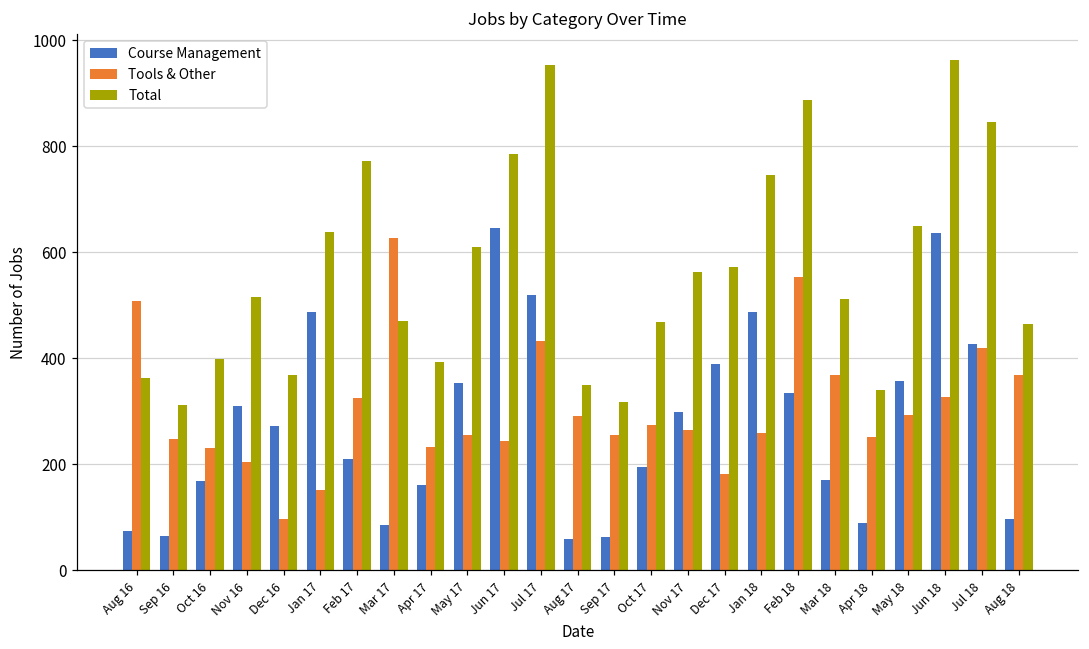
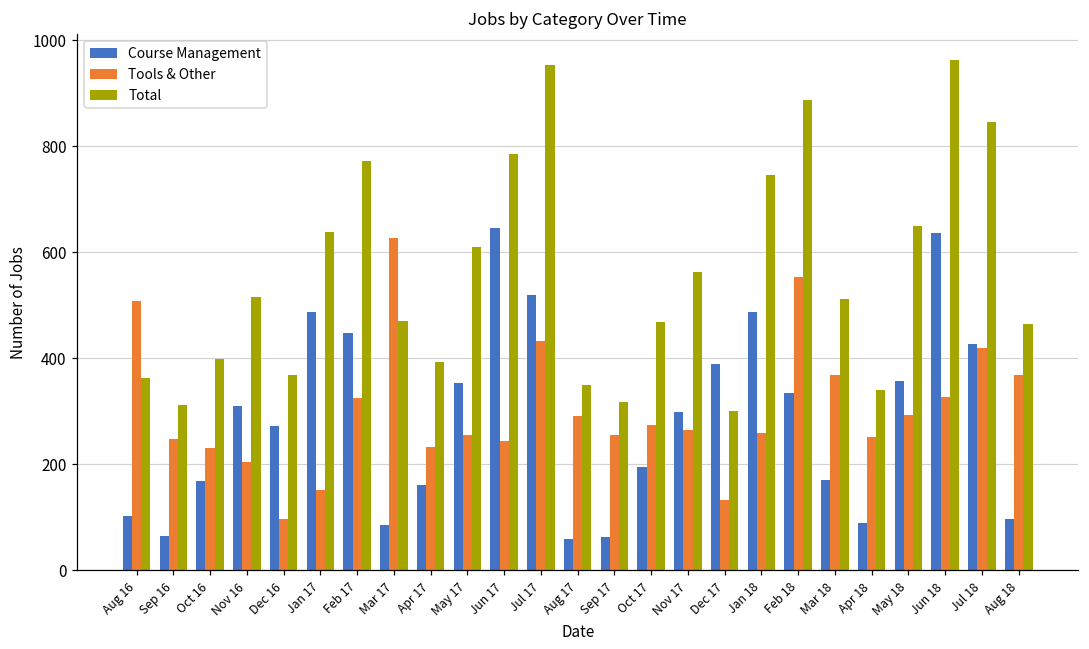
  {
    "Course Management": {
-     "Aug 16": 70,
+     "Aug 16": 100,
      "Sep 16": 70,
      "Oct 16": 170,
      "Nov 16": 310,
      "Dec 16": 270,
      "Jan 17": 490,
-     "Feb 17": 210,
+     "Feb 17": 450,
      "Mar 17": 90,
      "Apr 17": 160,
      "May 17": 350,
      "Jun 17": 650,
      "Jul 17": 520,
      "Aug 17": 60,
      "Sep 17": 60,
      "Oct 17": 190,
      "Nov 17": 300,
      "Dec 17": 390,
      "Jan 18": 490,
      "Feb 18": 340,
      "Mar 18": 170,
      "Apr 18": 90,
      "May 18": 360,
      "Jun 18": 640,
      "Jul 18": 430,
      "Aug 18": 100
    },
    "Tools & Other": {
      "Aug 16": 510,
      "Sep 16": 250,
      "Oct 16": 230,
      "Nov 16": 210,
      "Dec 16": 100,
      "Jan 17": 150,
      "Feb 17": 330,
      "Mar 17": 630,
      "Apr 17": 230,
      "May 17": 260,
      "Jun 17": 240,
      "Jul 17": 430,
      "Aug 17": 290,
      "Sep 17": 260,
      "Oct 17": 270,
      "Nov 17": 270,
-     "Dec 17": 180,
+     "Dec 17": 130,
      "Jan 18": 260,
      "Feb 18": 550,
      "Mar 18": 370,
      "Apr 18": 250,
      "May 18": 290,
      "Jun 18": 330,
      "Jul 18": 420,
      "Aug 18": 370
    },
    "Total": {
      "Aug 16": 360,
      "Sep 16": 310,
      "Oct 16": 400,
      "Nov 16": 520,
      "Dec 16": 370,
      "Jan 17": 640,
      "Feb 17": 770,
      "Mar 17": 470,
      "Apr 17": 390,
      "May 17": 610,
      "Jun 17": 790,
      "Jul 17": 950,
      "Aug 17": 350,
      "Sep 17": 320,
      "Oct 17": 470,
      "Nov 17": 560,
-     "Dec 17": 570,
+     "Dec 17": 300,
      "Jan 18": 750,
      "Feb 18": 890,
      "Mar 18": 510,
      "Apr 18": 340,
      "May 18": 650,
      "Jun 18": 960,
      "Jul 18": 850,
      "Aug 18": 470
    }
  }
